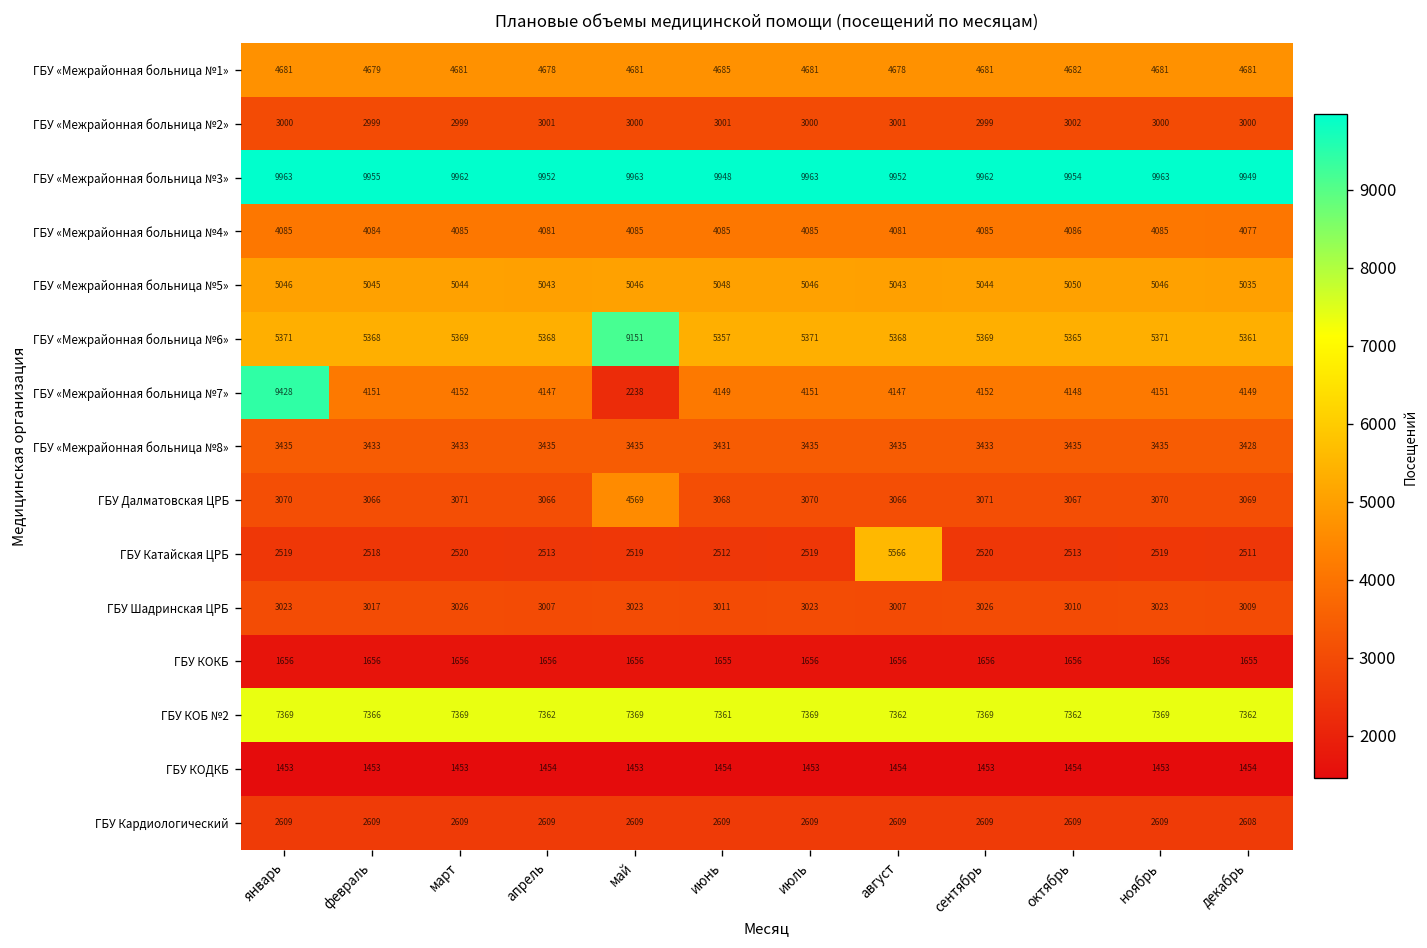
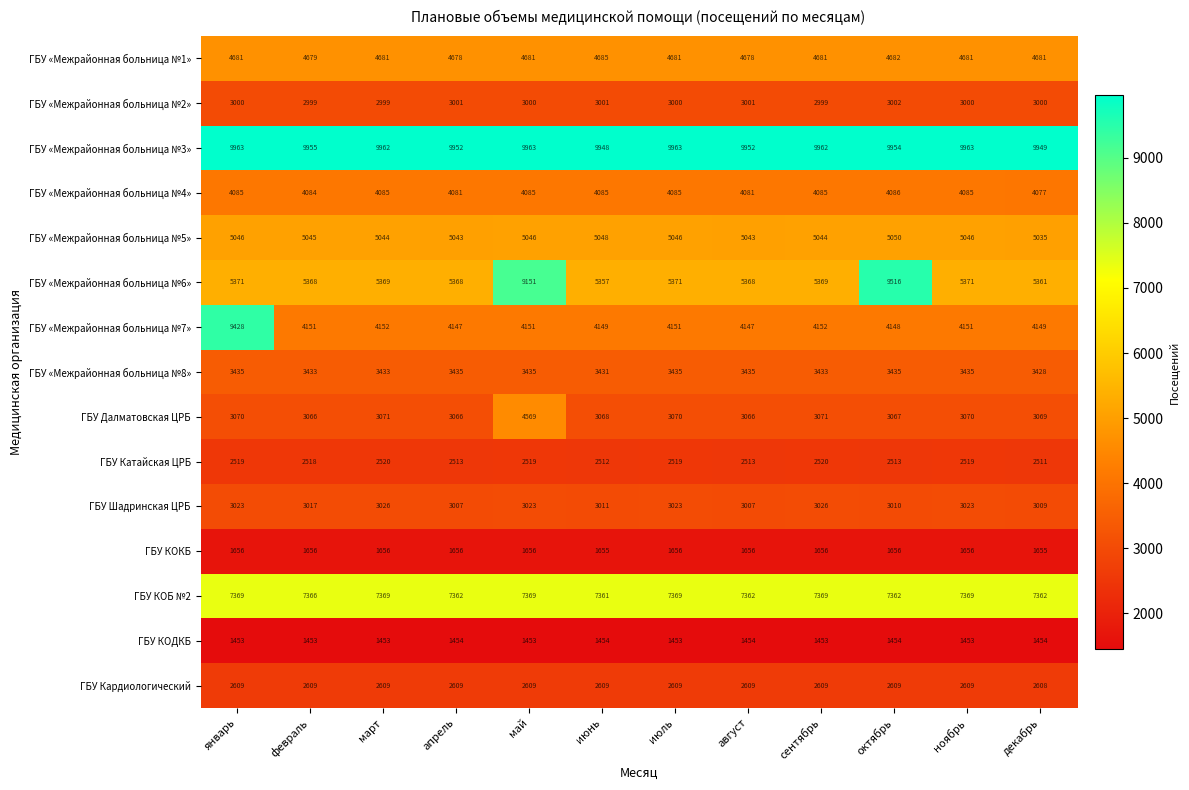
  {
    "ГБУ «Межрайонная больница №1»": {
      "январь": 4681,
      "февраль": 4679,
      "март": 4681,
      "апрель": 4678,
      "май": 4681,
      "июнь": 4685,
      "июль": 4681,
      "август": 4678,
      "сентябрь": 4681,
      "октябрь": 4682,
      "ноябрь": 4681,
      "декабрь": 4681
    },
    "ГБУ «Межрайонная больница №2»": {
      "январь": 3000,
      "февраль": 2999,
      "март": 2999,
      "апрель": 3001,
      "май": 3000,
      "июнь": 3001,
      "июль": 3000,
      "август": 3001,
      "сентябрь": 2999,
      "октябрь": 3002,
      "ноябрь": 3000,
      "декабрь": 3000
    },
    "ГБУ «Межрайонная больница №3»": {
      "январь": 9963,
      "февраль": 9955,
      "март": 9962,
      "апрель": 9952,
      "май": 9963,
      "июнь": 9948,
      "июль": 9963,
      "август": 9952,
      "сентябрь": 9962,
      "октябрь": 9954,
      "ноябрь": 9963,
      "декабрь": 9949
    },
    "ГБУ «Межрайонная больница №4»": {
      "январь": 4085,
      "февраль": 4084,
      "март": 4085,
      "апрель": 4081,
      "май": 4085,
      "июнь": 4085,
      "июль": 4085,
      "август": 4081,
      "сентябрь": 4085,
      "октябрь": 4086,
      "ноябрь": 4085,
      "декабрь": 4077
    },
    "ГБУ «Межрайонная больница №5»": {
      "январь": 5046,
      "февраль": 5045,
      "март": 5044,
      "апрель": 5043,
      "май": 5046,
      "июнь": 5048,
      "июль": 5046,
      "август": 5043,
      "сентябрь": 5044,
      "октябрь": 5050,
      "ноябрь": 5046,
      "декабрь": 5035
    },
    "ГБУ «Межрайонная больница №6»": {
      "январь": 5371,
      "февраль": 5368,
      "март": 5369,
      "апрель": 5368,
      "май": 9151,
      "июнь": 5357,
      "июль": 5371,
      "август": 5368,
      "сентябрь": 5369,
-     "октябрь": 5365,
+     "октябрь": 9516,
      "ноябрь": 5371,
      "декабрь": 5361
    },
    "ГБУ «Межрайонная больница №7»": {
      "январь": 9428,
      "февраль": 4151,
      "март": 4152,
      "апрель": 4147,
-     "май": 2238,
+     "май": 4151,
      "июнь": 4149,
      "июль": 4151,
      "август": 4147,
      "сентябрь": 4152,
      "октябрь": 4148,
      "ноябрь": 4151,
      "декабрь": 4149
    },
    "ГБУ «Межрайонная больница №8»": {
      "январь": 3435,
      "февраль": 3433,
      "март": 3433,
      "апрель": 3435,
      "май": 3435,
      "июнь": 3431,
      "июль": 3435,
      "август": 3435,
      "сентябрь": 3433,
      "октябрь": 3435,
      "ноябрь": 3435,
      "декабрь": 3428
    },
    "ГБУ Далматовская ЦРБ": {
      "январь": 3070,
      "февраль": 3066,
      "март": 3071,
      "апрель": 3066,
      "май": 4569,
      "июнь": 3068,
      "июль": 3070,
      "август": 3066,
      "сентябрь": 3071,
      "октябрь": 3067,
      "ноябрь": 3070,
      "декабрь": 3069
    },
    "ГБУ Катайская ЦРБ": {
      "январь": 2519,
      "февраль": 2518,
      "март": 2520,
      "апрель": 2513,
      "май": 2519,
      "июнь": 2512,
      "июль": 2519,
-     "август": 5566,
+     "август": 2513,
      "сентябрь": 2520,
      "октябрь": 2513,
      "ноябрь": 2519,
      "декабрь": 2511
    },
    "ГБУ Шадринская ЦРБ": {
      "январь": 3023,
      "февраль": 3017,
      "март": 3026,
      "апрель": 3007,
      "май": 3023,
      "июнь": 3011,
      "июль": 3023,
      "август": 3007,
      "сентябрь": 3026,
      "октябрь": 3010,
      "ноябрь": 3023,
      "декабрь": 3009
    },
    "ГБУ КОКБ": {
      "январь": 1656,
      "февраль": 1656,
      "март": 1656,
      "апрель": 1656,
      "май": 1656,
      "июнь": 1655,
      "июль": 1656,
      "август": 1656,
      "сентябрь": 1656,
      "октябрь": 1656,
      "ноябрь": 1656,
      "декабрь": 1655
    },
    "ГБУ КОБ №2": {
      "январь": 7369,
      "февраль": 7366,
      "март": 7369,
      "апрель": 7362,
      "май": 7369,
      "июнь": 7361,
      "июль": 7369,
      "август": 7362,
      "сентябрь": 7369,
      "октябрь": 7362,
      "ноябрь": 7369,
      "декабрь": 7362
    },
    "ГБУ КОДКБ": {
      "январь": 1453,
      "февраль": 1453,
      "март": 1453,
      "апрель": 1454,
      "май": 1453,
      "июнь": 1454,
      "июль": 1453,
      "август": 1454,
      "сентябрь": 1453,
      "октябрь": 1454,
      "ноябрь": 1453,
      "декабрь": 1454
    },
    "ГБУ Кардиологический": {
      "январь": 2609,
      "февраль": 2609,
      "март": 2609,
      "апрель": 2609,
      "май": 2609,
      "июнь": 2609,
      "июль": 2609,
      "август": 2609,
      "сентябрь": 2609,
      "октябрь": 2609,
      "ноябрь": 2609,
      "декабрь": 2608
    }
  }
